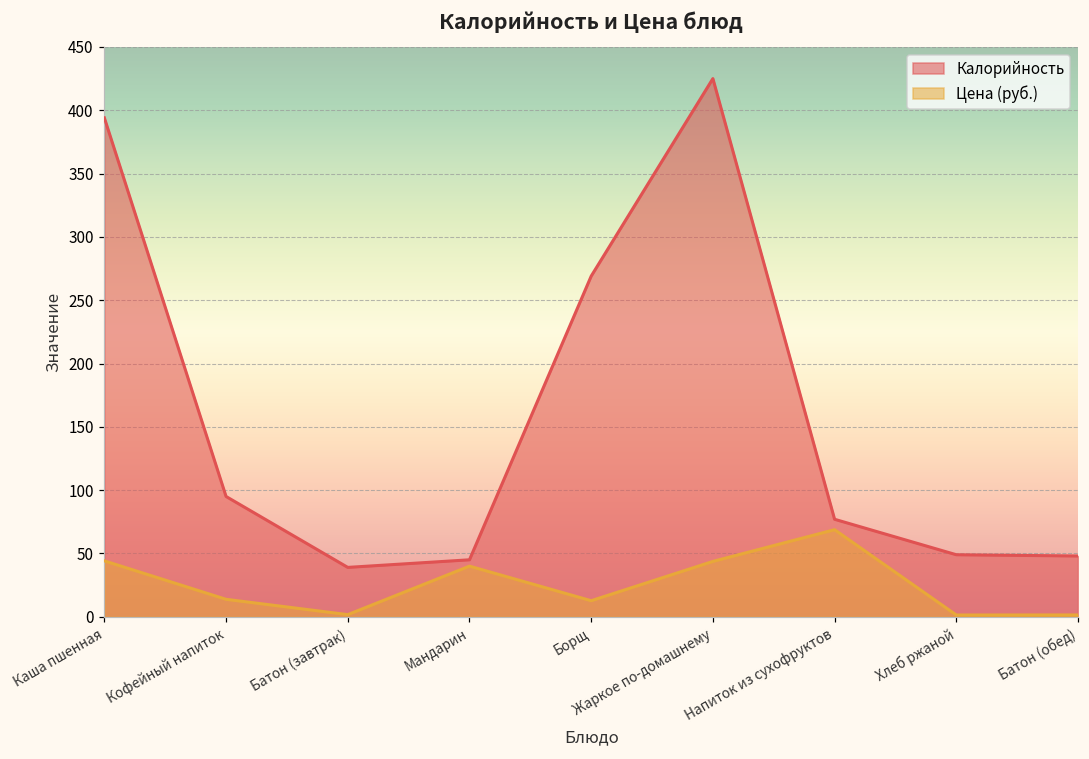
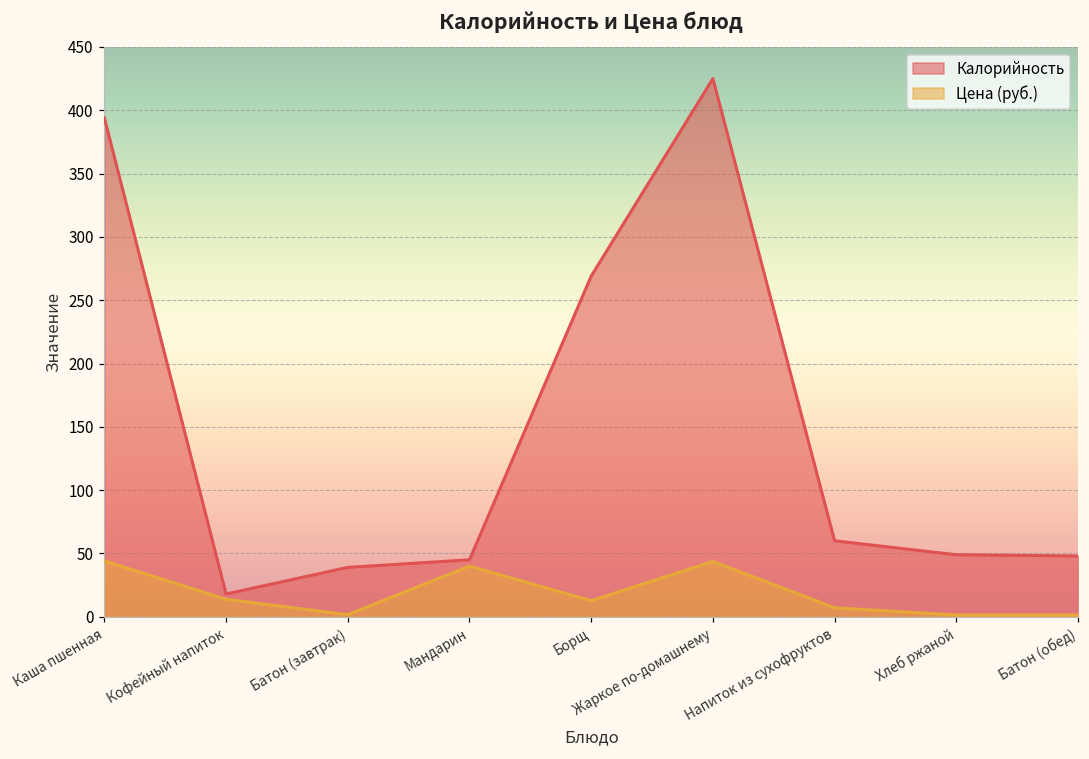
  {
    "Калорийность": {
      "Каша пшенная": 394,
-     "Кофейный напиток": 95,
+     "Кофейный напиток": 18,
      "Батон (завтрак)": 39,
      "Мандарин": 45,
      "Борщ": 269,
      "Жаркое по-домашнему": 425,
-     "Напиток из сухофруктов": 77,
+     "Напиток из сухофруктов": 60,
      "Хлеб ржаной": 49,
      "Батон (обед)": 48
    },
    "Цена (руб.)": {
      "Каша пшенная": 44,
      "Кофейный напиток": 14,
      "Батон (завтрак)": 2,
      "Мандарин": 40,
      "Борщ": 13,
      "Жаркое по-домашнему": 44,
-     "Напиток из сухофруктов": 69,
+     "Напиток из сухофруктов": 7,
      "Хлеб ржаной": 1,
      "Батон (обед)": 1
    }
  }
